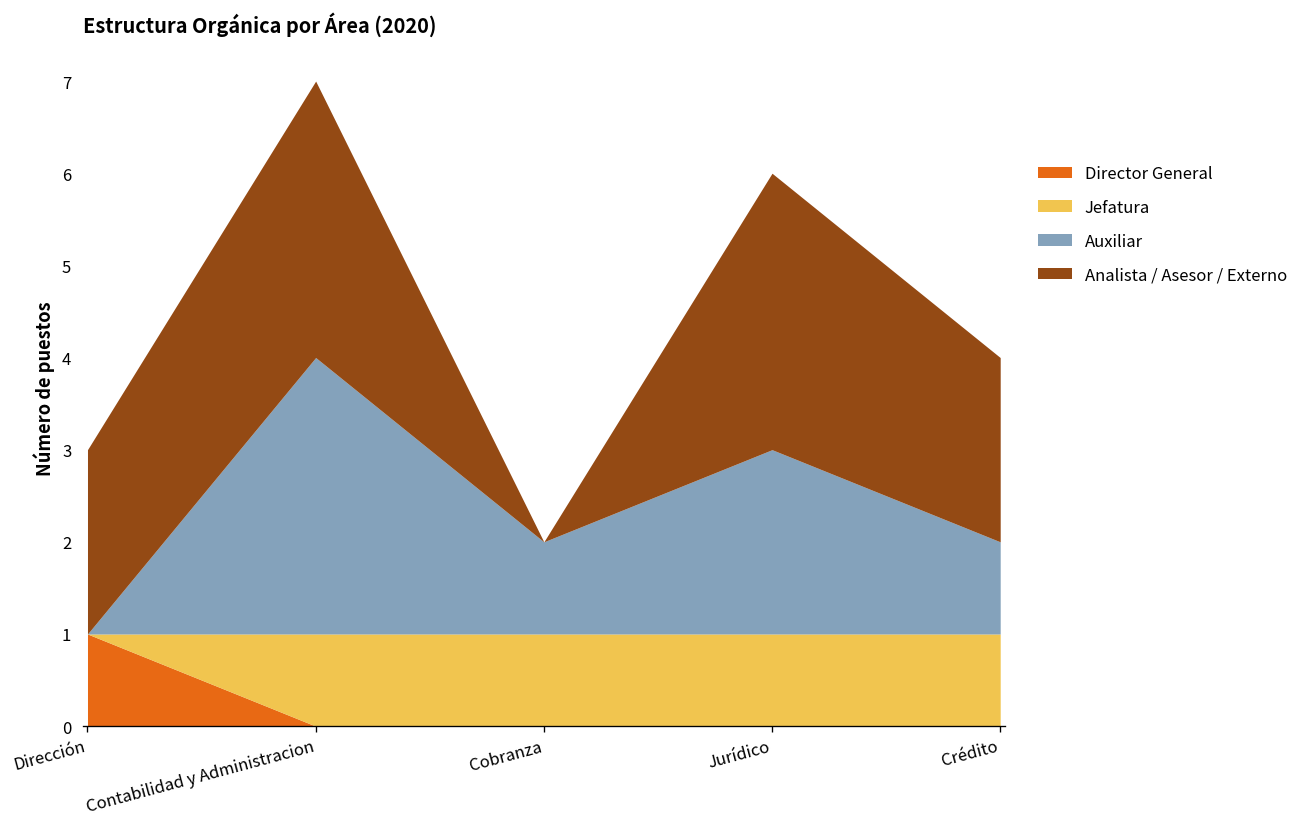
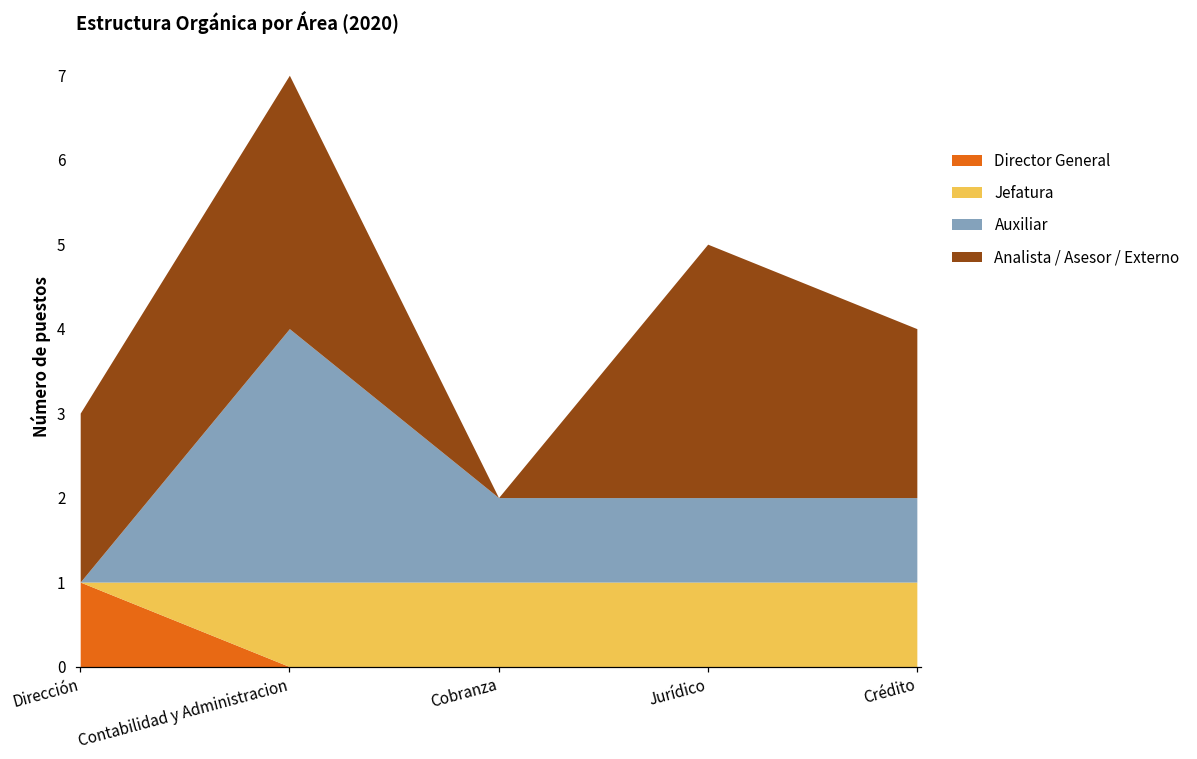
  {
    "Director General": {
      "Contabilidad y Administracion": 0.0,
      "Cobranza": 0.0,
      "Jurídico": 0.0,
      "Crédito": 0.0
    },
    "Jefatura": {
      "Contabilidad y Administracion": 1.0,
      "Cobranza": 1.0,
      "Jurídico": 1.0,
      "Crédito": 1.0
    },
    "Auxiliar": {
      "Contabilidad y Administracion": 4.0,
-     "Jurídico": 3.0,
+     "Jurídico": 2.0,
      "Crédito": 2.0
    },
    "Analista / Asesor / Externo": {
      "Dirección": 3.0,
      "Contabilidad y Administracion": 7.0,
      "Jurídico": 3.0,
      "Crédito": 4.0
    }
  }
